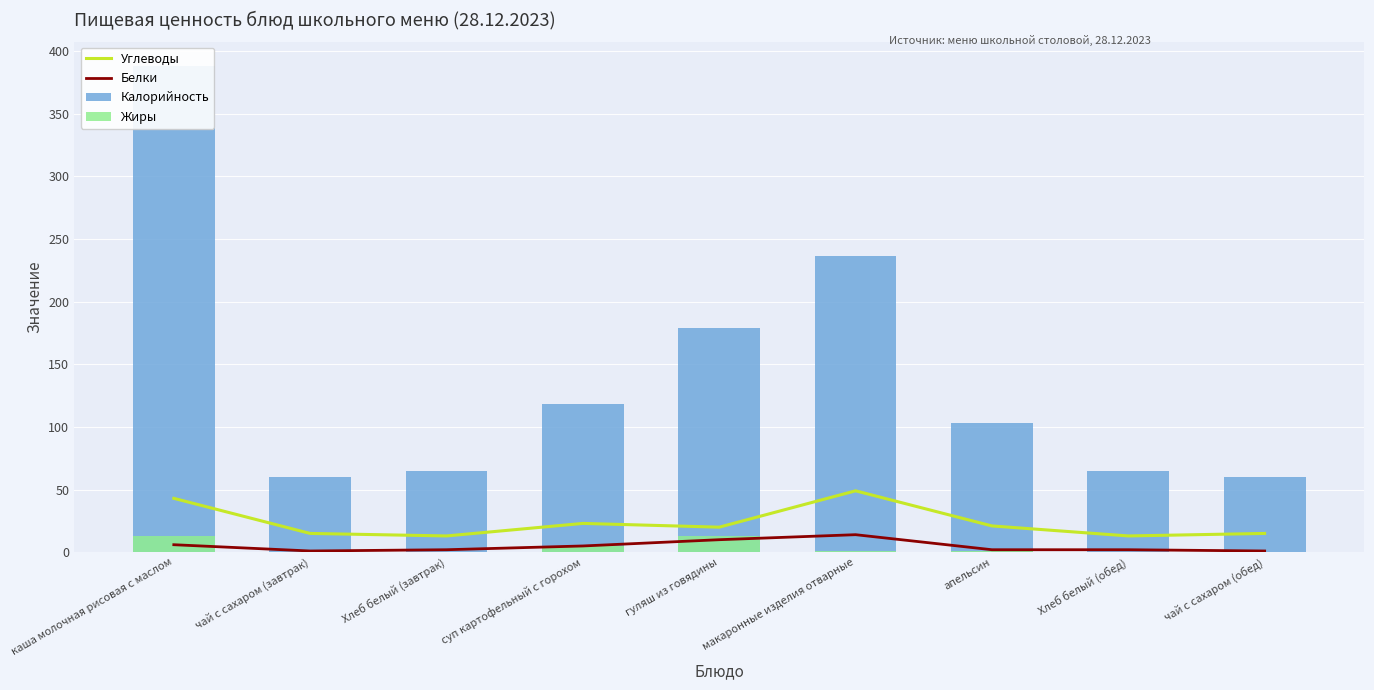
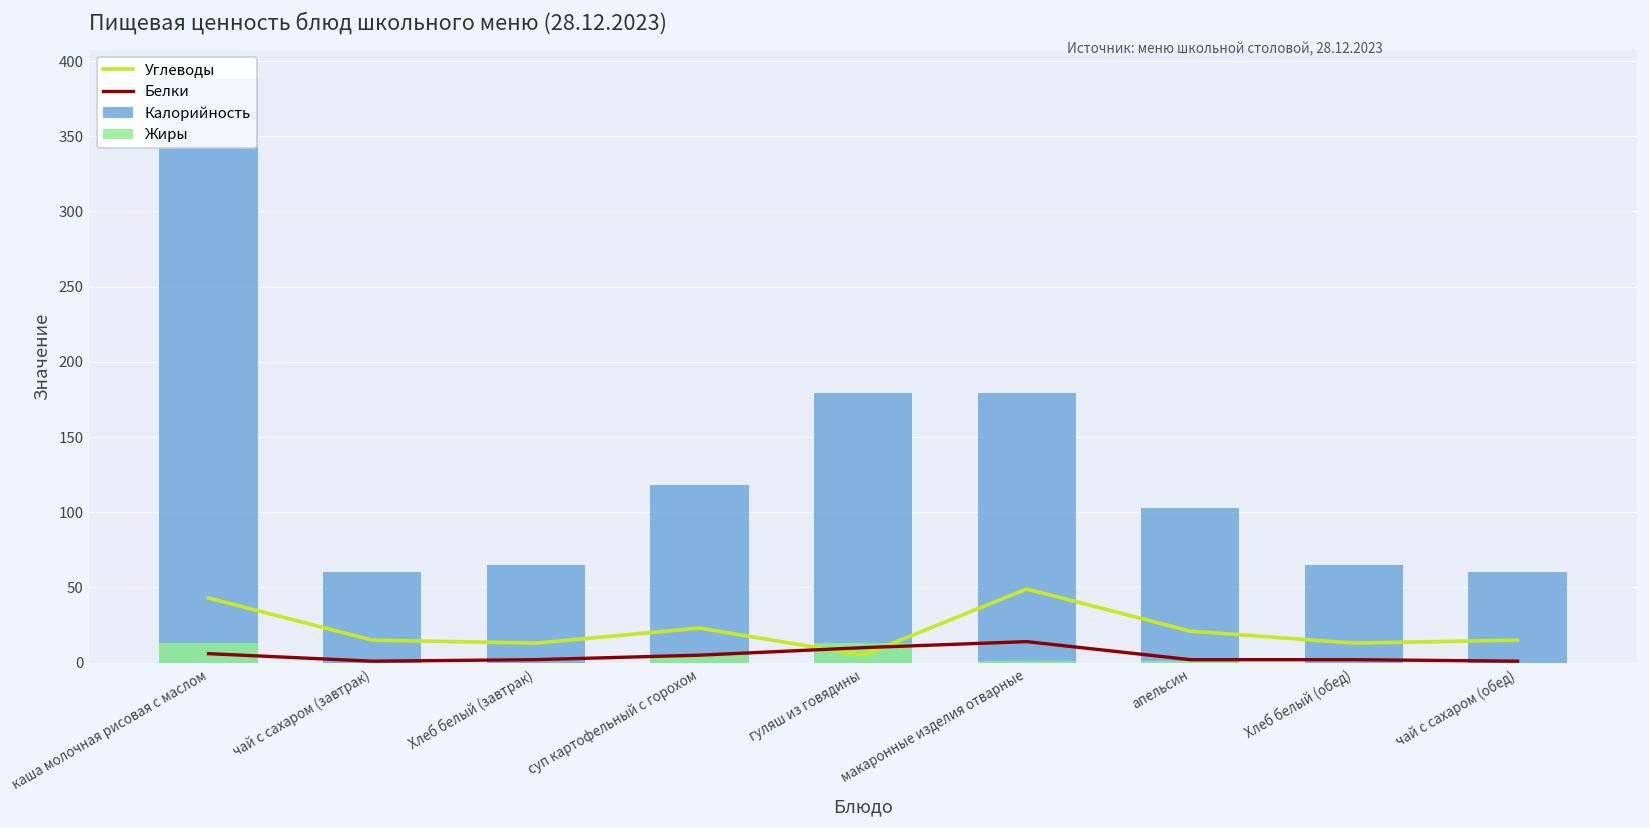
  {
    "Углеводы": {
      "каша молочная рисовая с маслом": 43,
      "чай с сахаром (завтрак)": 15,
      "Хлеб белый (завтрак)": 13,
      "суп картофельный с горохом": 23,
-     "гуляш из говядины": 20,
+     "гуляш из говядины": 5,
      "макаронные изделия отварные": 49,
      "апельсин": 21,
      "Хлеб белый (обед)": 13,
      "чай с сахаром (обед)": 15
    },
    "Калорийность": {
      "чай с сахаром (завтрак)": 60,
      "Хлеб белый (завтрак)": 65,
      "суп картофельный с горохом": 118,
      "гуляш из говядины": 179,
-     "макаронные изделия отварные": 236,
+     "макаронные изделия отварные": 179,
      "апельсин": 103,
      "Хлеб белый (обед)": 65,
      "чай с сахаром (обед)": 60
    },
    "Белки": {
      "каша молочная рисовая с маслом": 6,
      "чай с сахаром (завтрак)": 1,
      "Хлеб белый (завтрак)": 2,
      "суп картофельный с горохом": 5,
      "гуляш из говядины": 10,
      "макаронные изделия отварные": 14,
      "апельсин": 2,
      "Хлеб белый (обед)": 2,
      "чай с сахаром (обед)": 1
    },
    "Жиры": {
      "чай с сахаром (завтрак)": 0,
      "Хлеб белый (завтрак)": 0,
      "Хлеб белый (обед)": 0,
      "чай с сахаром (обед)": 0
    }
  }
